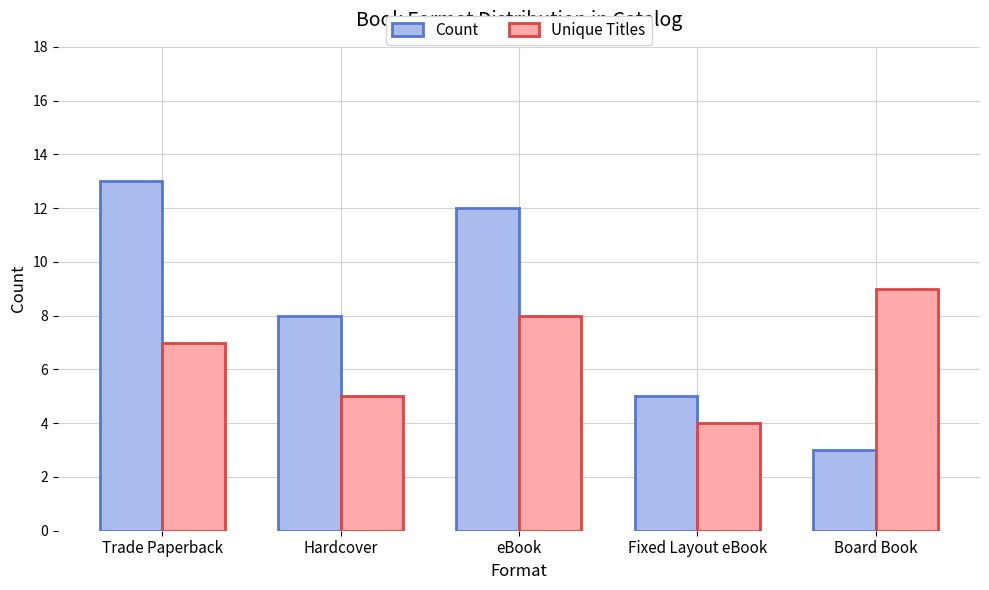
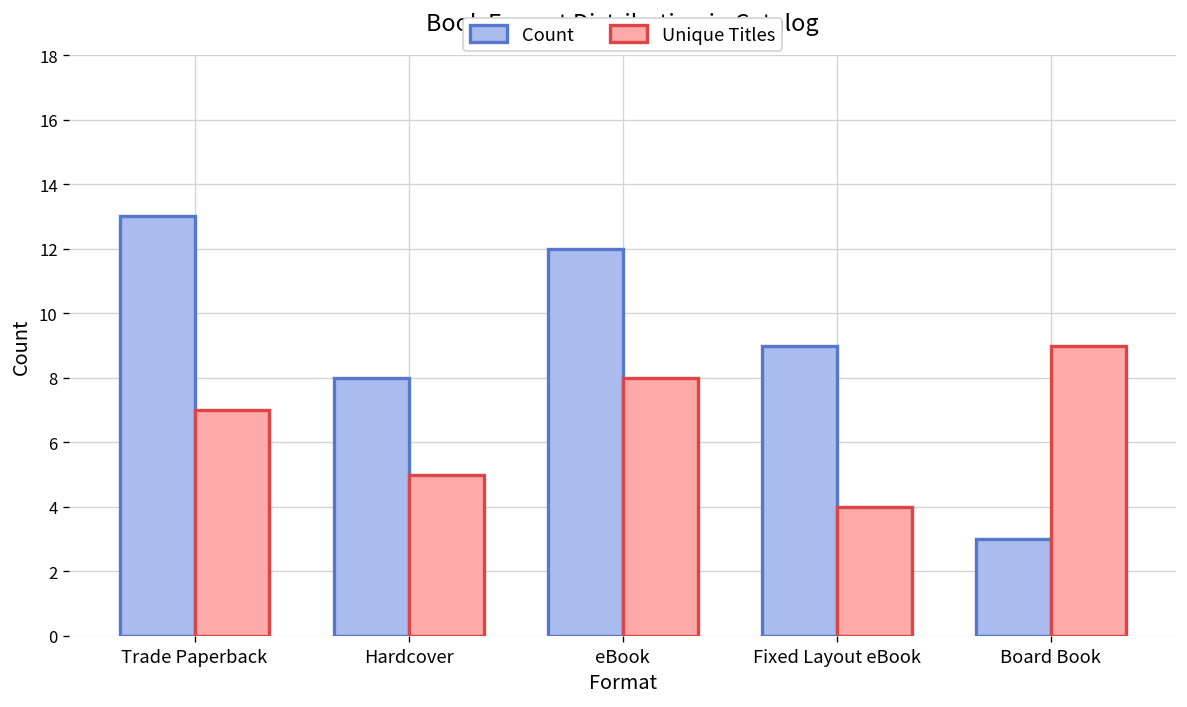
  {
    "Count": {
      "Trade Paperback": 13,
      "Hardcover": 8,
      "eBook": 12,
-     "Fixed Layout eBook": 5,
+     "Fixed Layout eBook": 9,
      "Board Book": 3
    },
    "Unique Titles": {
      "Trade Paperback": 7,
      "Hardcover": 5,
      "eBook": 8,
      "Fixed Layout eBook": 4,
      "Board Book": 9
    }
  }
